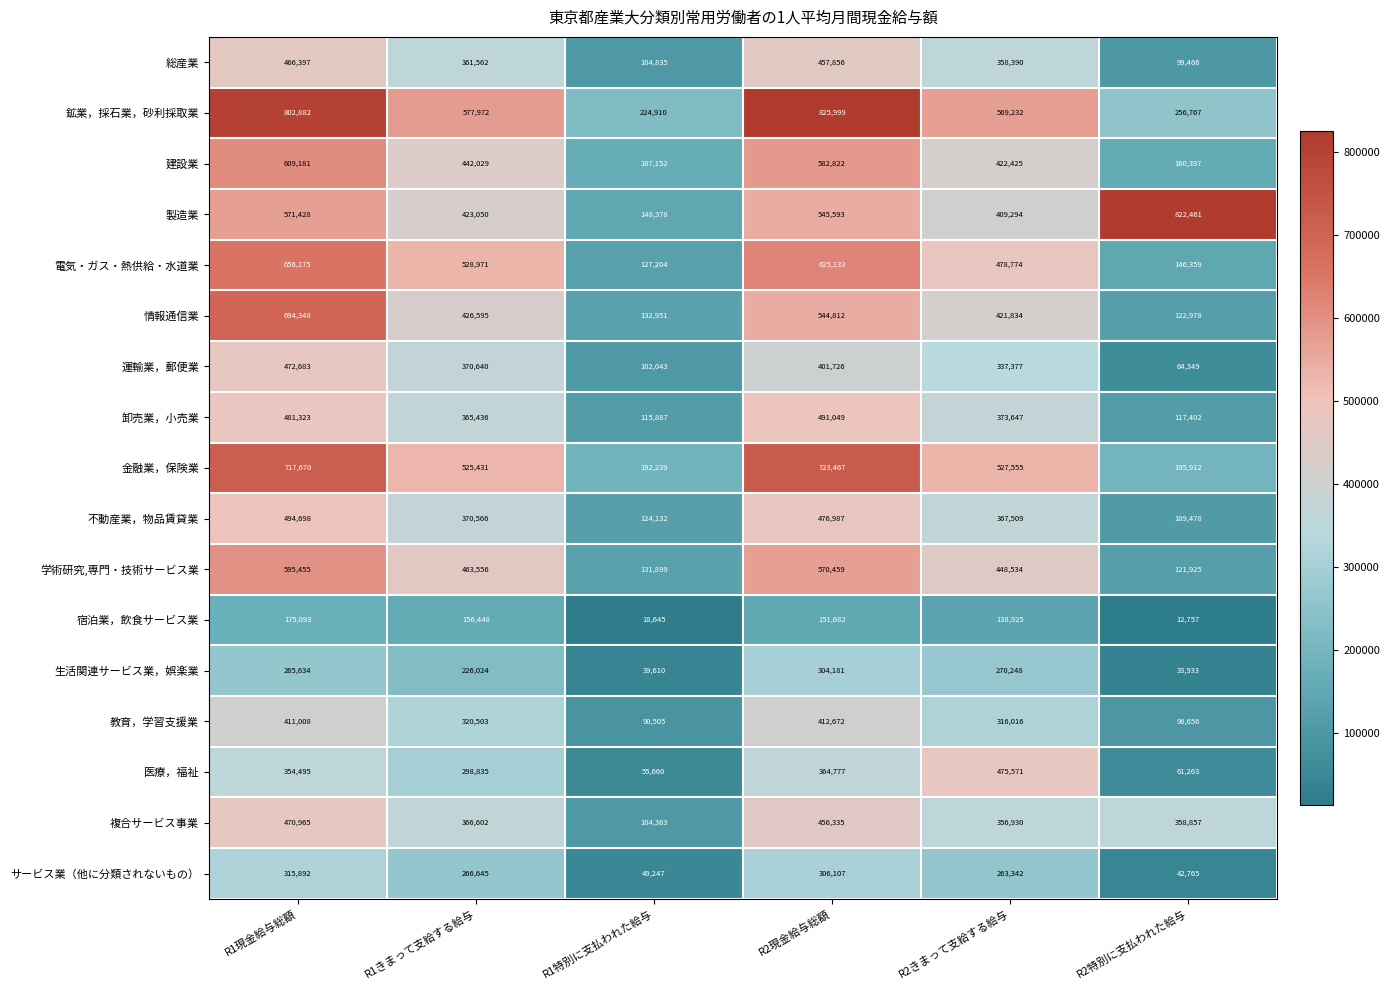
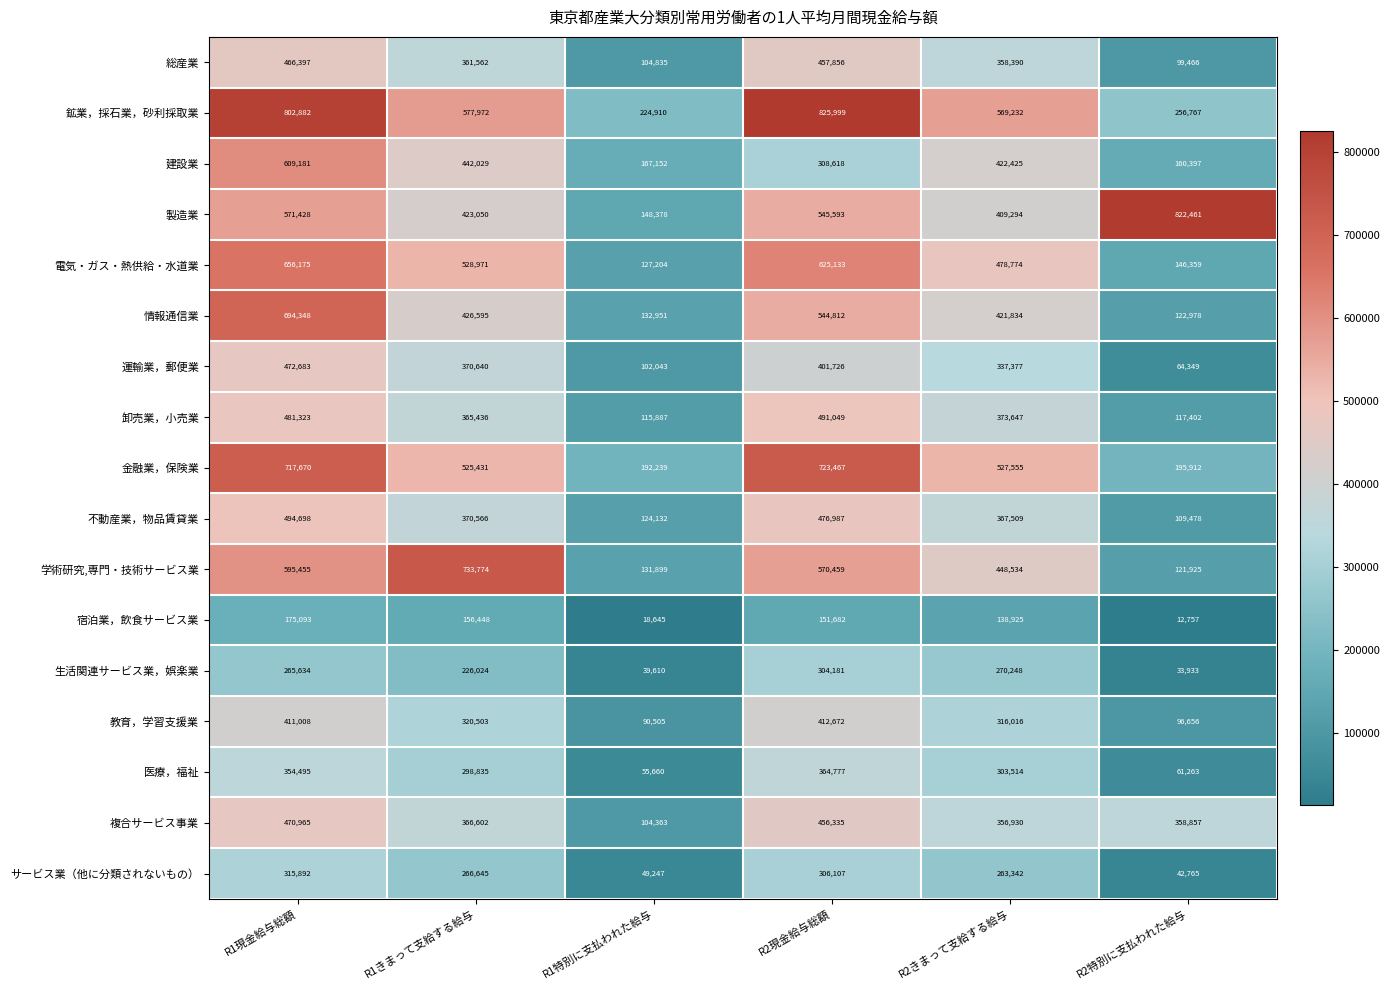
  {
    "総産業": {
      "R1現金給与総額": "466,397",
      "R1きまって支給する給与": "361,562",
      "R1特別に支払われた給与": "104,835",
      "R2現金給与総額": "457,856",
      "R2きまって支給する給与": "358,390",
      "R2特別に支払われた給与": "99,466"
    },
    "鉱業，採石業，砂利採取業": {
      "R1現金給与総額": "802,882",
      "R1きまって支給する給与": "577,972",
      "R1特別に支払われた給与": "224,910",
      "R2現金給与総額": "825,999",
      "R2きまって支給する給与": "569,232",
      "R2特別に支払われた給与": "256,767"
    },
    "建設業": {
      "R1現金給与総額": "609,181",
      "R1きまって支給する給与": "442,029",
      "R1特別に支払われた給与": "167,152",
-     "R2現金給与総額": "582,822",
+     "R2現金給与総額": "308,618",
      "R2きまって支給する給与": "422,425",
      "R2特別に支払われた給与": "160,397"
    },
    "製造業": {
      "R1現金給与総額": "571,428",
      "R1きまって支給する給与": "423,050",
      "R1特別に支払われた給与": "148,378",
      "R2現金給与総額": "545,593",
      "R2きまって支給する給与": "409,294",
      "R2特別に支払われた給与": "822,461"
    },
    "電気・ガス・熱供給・水道業": {
      "R1現金給与総額": "656,175",
      "R1きまって支給する給与": "528,971",
      "R1特別に支払われた給与": "127,204",
      "R2現金給与総額": "625,133",
      "R2きまって支給する給与": "478,774",
      "R2特別に支払われた給与": "146,359"
    },
    "情報通信業": {
      "R1現金給与総額": "694,348",
      "R1きまって支給する給与": "426,595",
      "R1特別に支払われた給与": "132,951",
      "R2現金給与総額": "544,812",
      "R2きまって支給する給与": "421,834",
      "R2特別に支払われた給与": "122,978"
    },
    "運輸業，郵便業": {
      "R1現金給与総額": "472,683",
      "R1きまって支給する給与": "370,640",
      "R1特別に支払われた給与": "102,043",
      "R2現金給与総額": "401,726",
      "R2きまって支給する給与": "337,377",
      "R2特別に支払われた給与": "64,349"
    },
    "卸売業，小売業": {
      "R1現金給与総額": "481,323",
      "R1きまって支給する給与": "365,436",
      "R1特別に支払われた給与": "115,887",
      "R2現金給与総額": "491,049",
      "R2きまって支給する給与": "373,647",
      "R2特別に支払われた給与": "117,402"
    },
    "金融業，保険業": {
      "R1現金給与総額": "717,670",
      "R1きまって支給する給与": "525,431",
      "R1特別に支払われた給与": "192,239",
      "R2現金給与総額": "723,467",
      "R2きまって支給する給与": "527,555",
      "R2特別に支払われた給与": "195,912"
    },
    "不動産業，物品賃貸業": {
      "R1現金給与総額": "494,698",
      "R1きまって支給する給与": "370,566",
      "R1特別に支払われた給与": "124,132",
      "R2現金給与総額": "476,987",
      "R2きまって支給する給与": "367,509",
      "R2特別に支払われた給与": "109,478"
    },
    "学術研究,専門・技術サービス業": {
      "R1現金給与総額": "595,455",
-     "R1きまって支給する給与": "463,556",
+     "R1きまって支給する給与": "733,774",
      "R1特別に支払われた給与": "131,899",
      "R2現金給与総額": "570,459",
      "R2きまって支給する給与": "448,534",
      "R2特別に支払われた給与": "121,925"
    },
    "宿泊業，飲食サービス業": {
      "R1現金給与総額": "175,093",
      "R1きまって支給する給与": "156,448",
      "R1特別に支払われた給与": "18,645",
      "R2現金給与総額": "151,682",
      "R2きまって支給する給与": "138,925",
      "R2特別に支払われた給与": "12,757"
    },
    "生活関連サービス業，娯楽業": {
      "R1現金給与総額": "265,634",
      "R1きまって支給する給与": "226,024",
      "R1特別に支払われた給与": "39,610",
      "R2現金給与総額": "304,181",
      "R2きまって支給する給与": "270,248",
      "R2特別に支払われた給与": "33,933"
    },
    "教育，学習支援業": {
      "R1現金給与総額": "411,008",
      "R1きまって支給する給与": "320,503",
      "R1特別に支払われた給与": "90,505",
      "R2現金給与総額": "412,672",
      "R2きまって支給する給与": "316,016",
      "R2特別に支払われた給与": "96,656"
    },
    "医療，福祉": {
      "R1現金給与総額": "354,495",
      "R1きまって支給する給与": "298,835",
      "R1特別に支払われた給与": "55,660",
      "R2現金給与総額": "364,777",
-     "R2きまって支給する給与": "475,571",
+     "R2きまって支給する給与": "303,514",
      "R2特別に支払われた給与": "61,263"
    },
    "複合サービス事業": {
      "R1現金給与総額": "470,965",
      "R1きまって支給する給与": "366,602",
      "R1特別に支払われた給与": "104,363",
      "R2現金給与総額": "456,335",
      "R2きまって支給する給与": "356,930",
      "R2特別に支払われた給与": "358,857"
    },
    "サービス業（他に分類されないもの）": {
      "R1現金給与総額": "315,892",
      "R1きまって支給する給与": "266,645",
      "R1特別に支払われた給与": "49,247",
      "R2現金給与総額": "306,107",
      "R2きまって支給する給与": "263,342",
      "R2特別に支払われた給与": "42,765"
    }
  }
